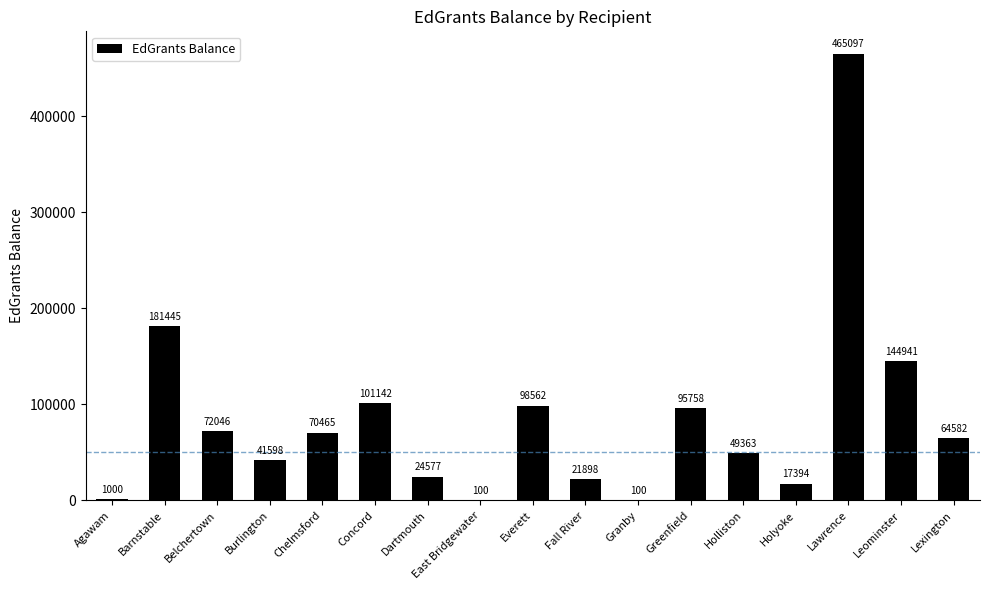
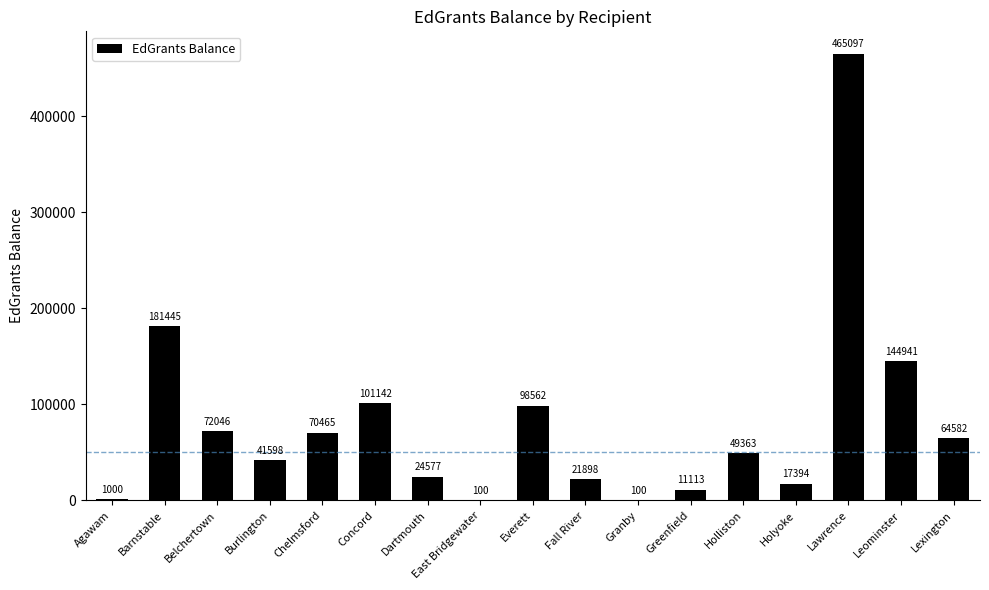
  {
    "Agawam": 1000,
    "Barnstable": 181445,
    "Belchertown": 72046,
    "Burlington": 41598,
    "Chelmsford": 70465,
    "Concord": 101142,
    "Dartmouth": 24577,
    "East Bridgewater": 100,
    "Everett": 98562,
    "Fall River": 21898,
    "Granby": 100,
-   "Greenfield": 95758,
+   "Greenfield": 11113,
    "Holliston": 49363,
    "Holyoke": 17394,
    "Lawrence": 465097,
    "Leominster": 144941,
    "Lexington": 64582
  }
